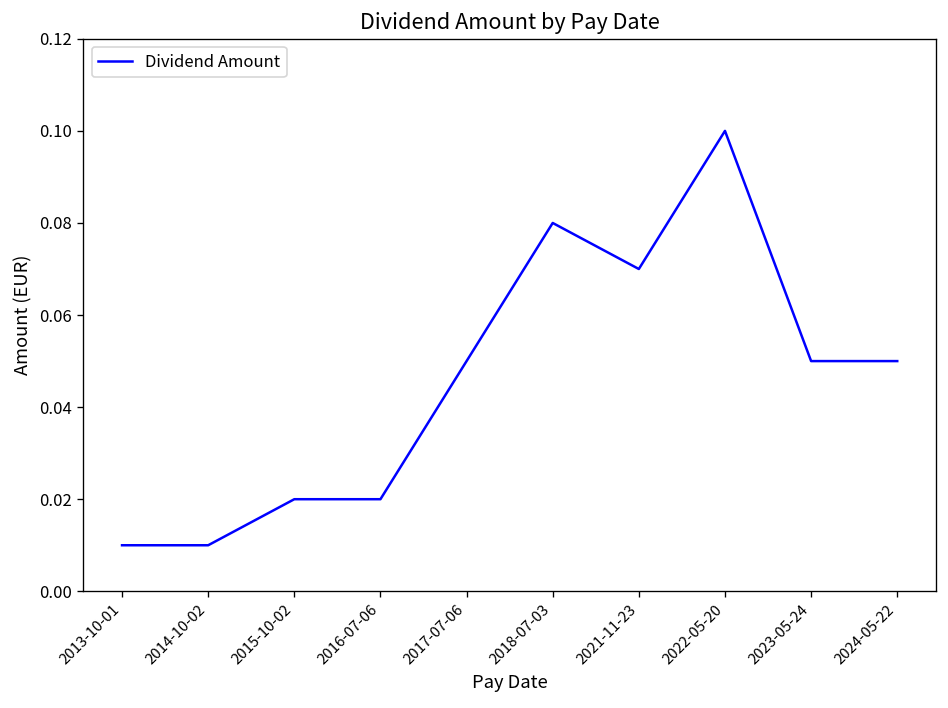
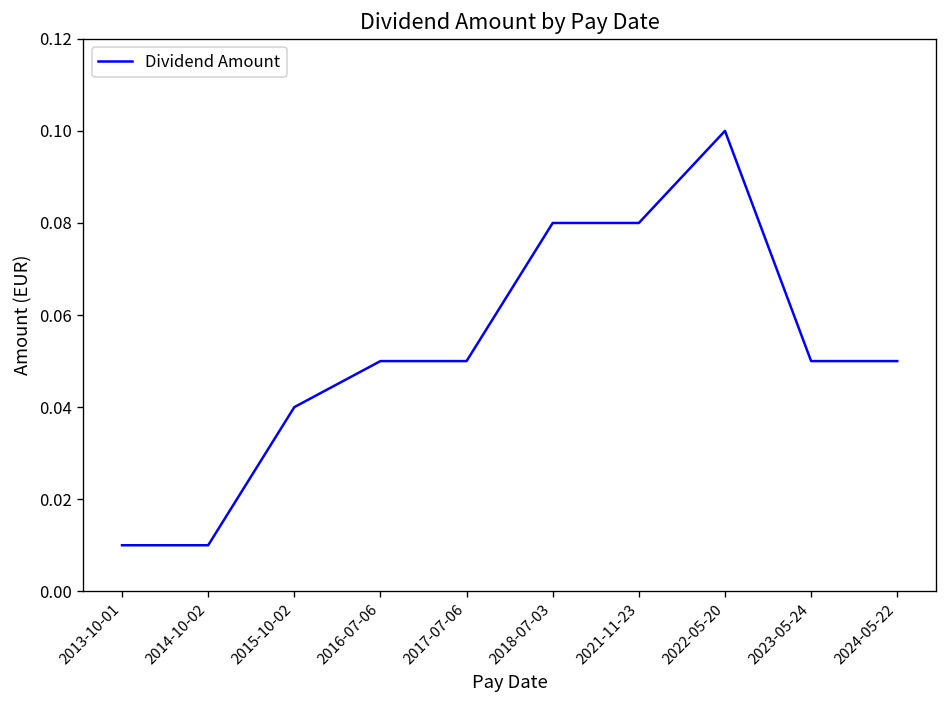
  {
    "2013-10-01": 0.01,
    "2014-10-02": 0.01,
-   "2015-10-02": 0.02,
-   "2016-07-06": 0.02,
+   "2015-10-02": 0.04,
+   "2016-07-06": 0.05,
    "2017-07-06": 0.05,
    "2018-07-03": 0.08,
-   "2021-11-23": 0.07,
+   "2021-11-23": 0.08,
    "2022-05-20": 0.10,
    "2023-05-24": 0.05,
    "2024-05-22": 0.05
  }
